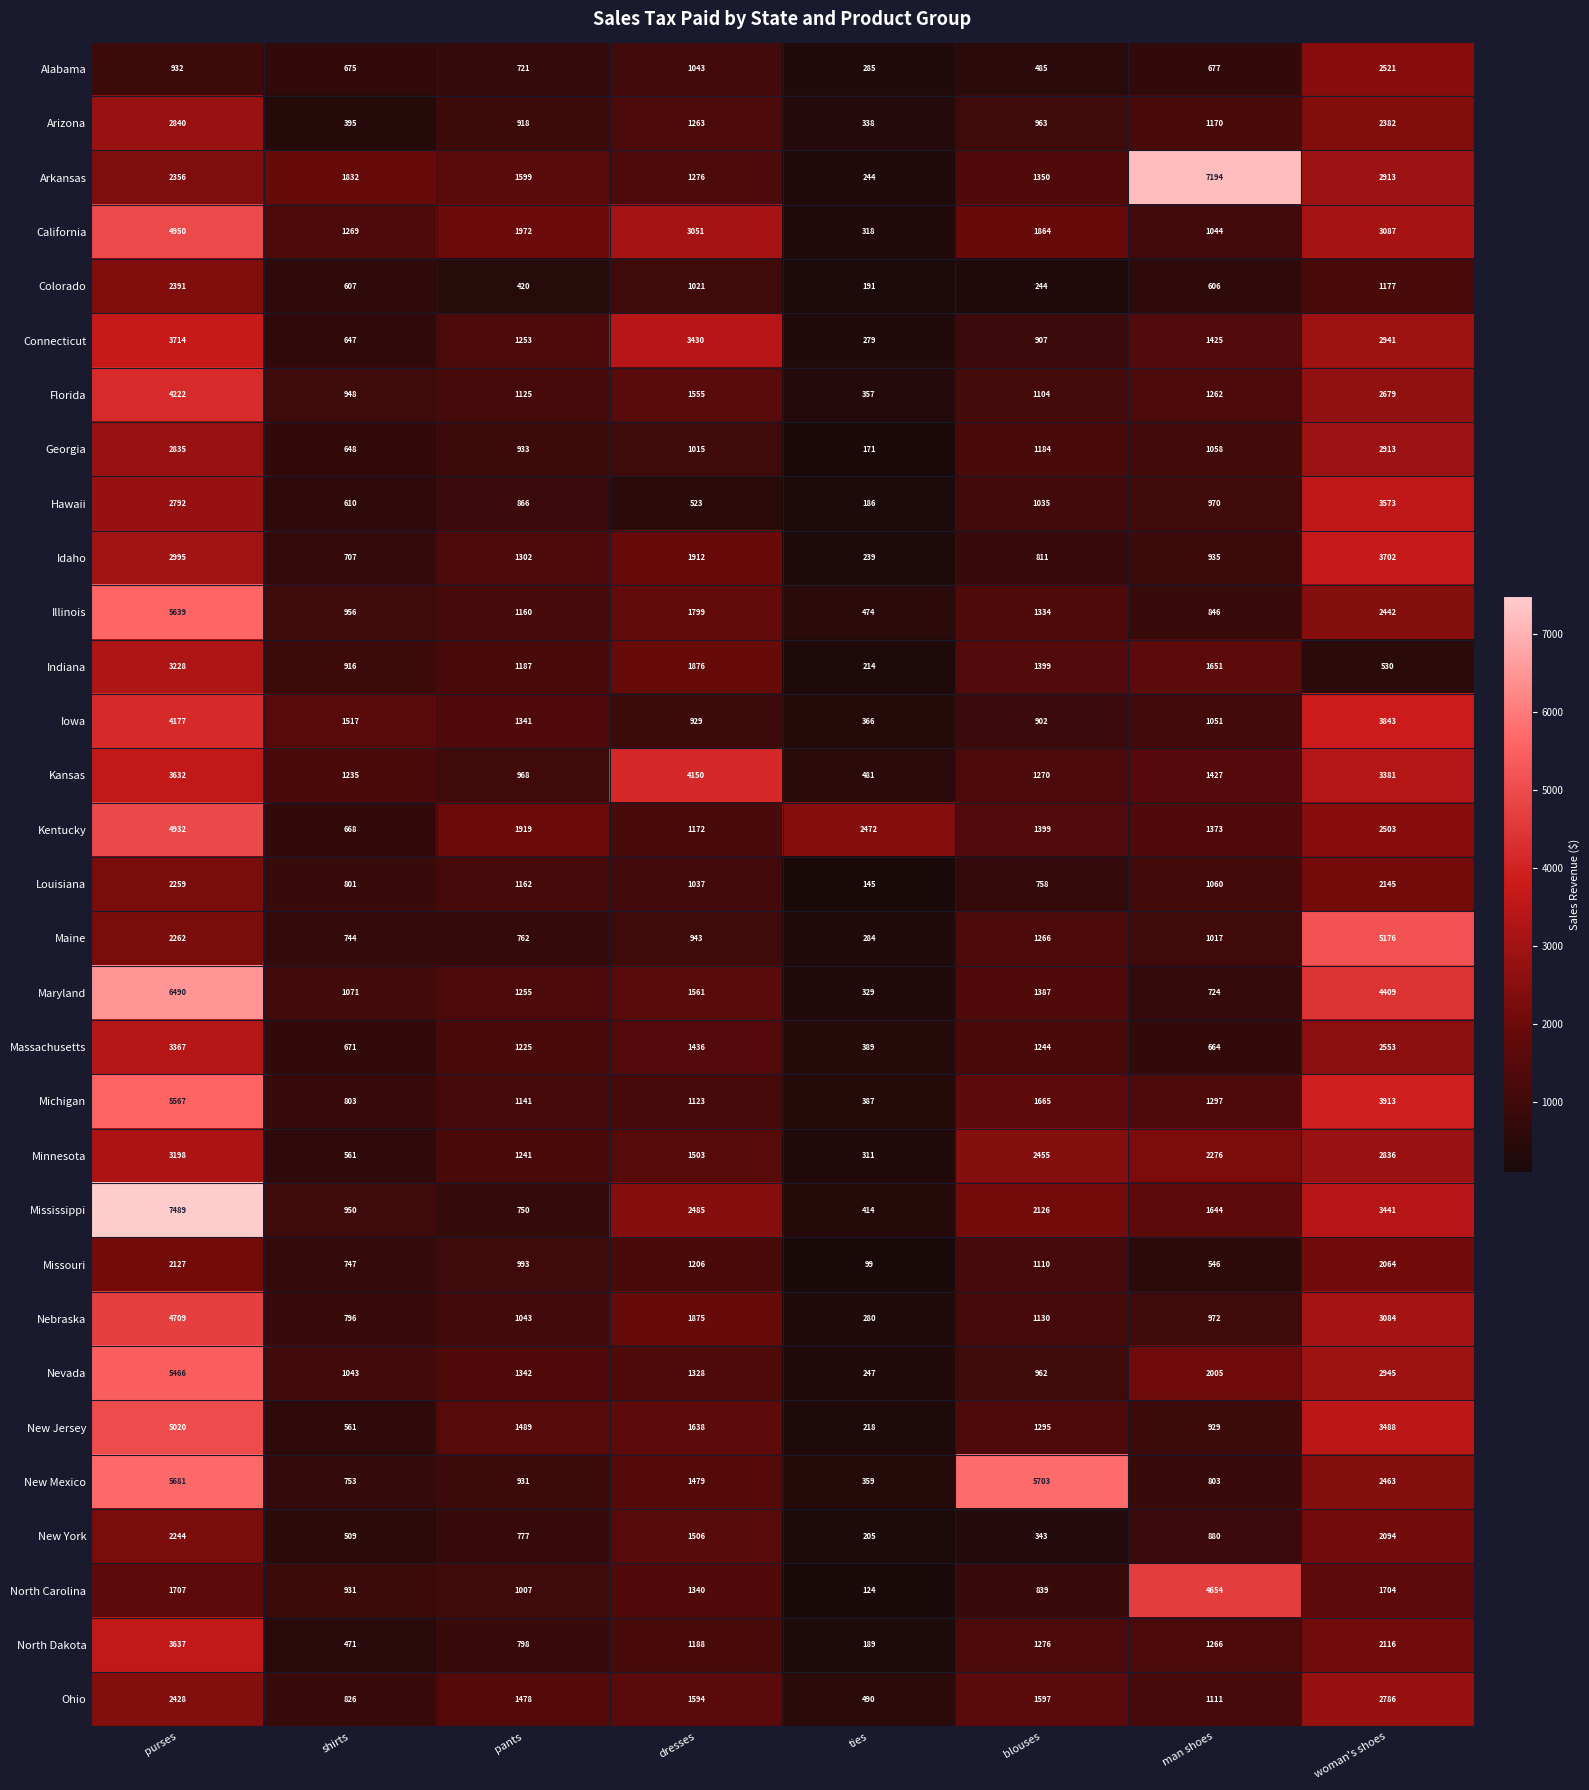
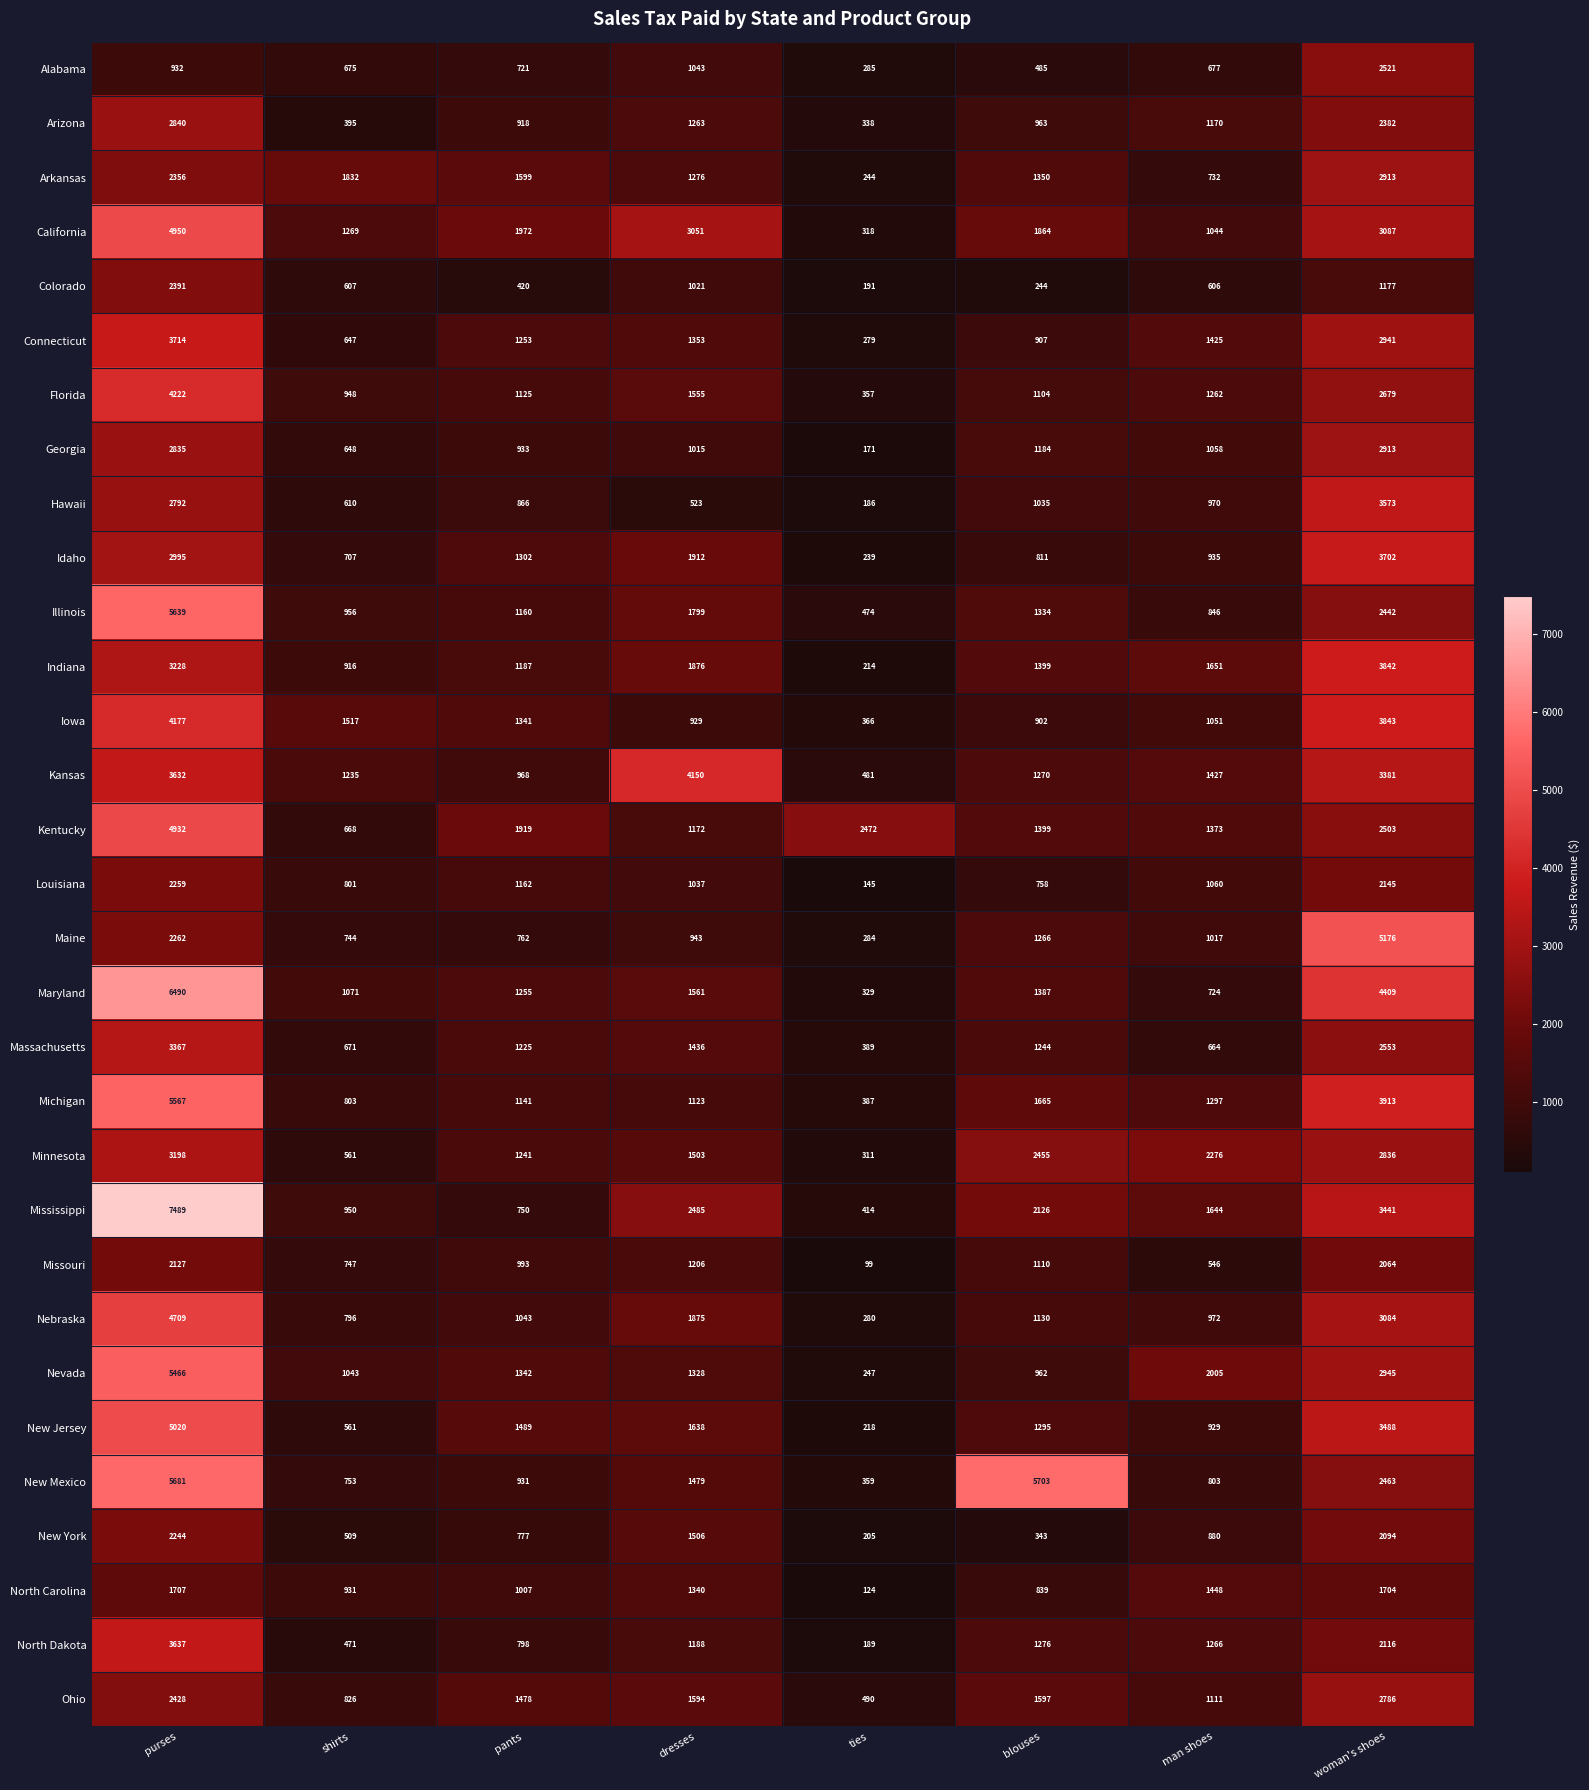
  {
    "Arkansas": {
      "purses": 2356,
      "shirts": 1832,
      "pants": 1599,
      "dresses": 1276,
      "ties": 244,
      "blouses": 1350,
-     "man shoes": 7194,
+     "man shoes": 732,
      "woman's shoes": 2913
    },
    "Connecticut": {
      "purses": 3714,
      "shirts": 647,
      "pants": 1253,
-     "dresses": 3430,
+     "dresses": 1353,
      "ties": 279,
      "blouses": 907,
      "man shoes": 1425,
      "woman's shoes": 2941
    },
    "Indiana": {
      "purses": 3228,
      "shirts": 916,
      "pants": 1187,
      "dresses": 1876,
      "ties": 214,
      "blouses": 1399,
      "man shoes": 1651,
-     "woman's shoes": 530
+     "woman's shoes": 3842
    },
    "North Carolina": {
      "purses": 1707,
      "shirts": 931,
      "pants": 1007,
      "dresses": 1340,
      "ties": 124,
      "blouses": 839,
-     "man shoes": 4654,
+     "man shoes": 1448,
      "woman's shoes": 1704
    }
  }
